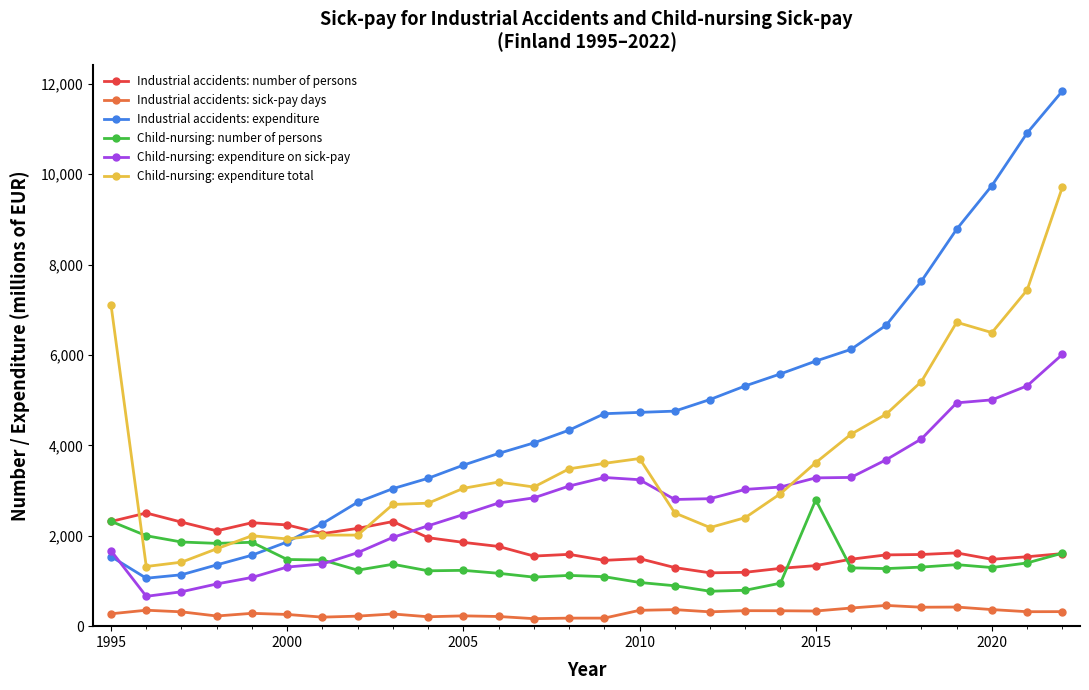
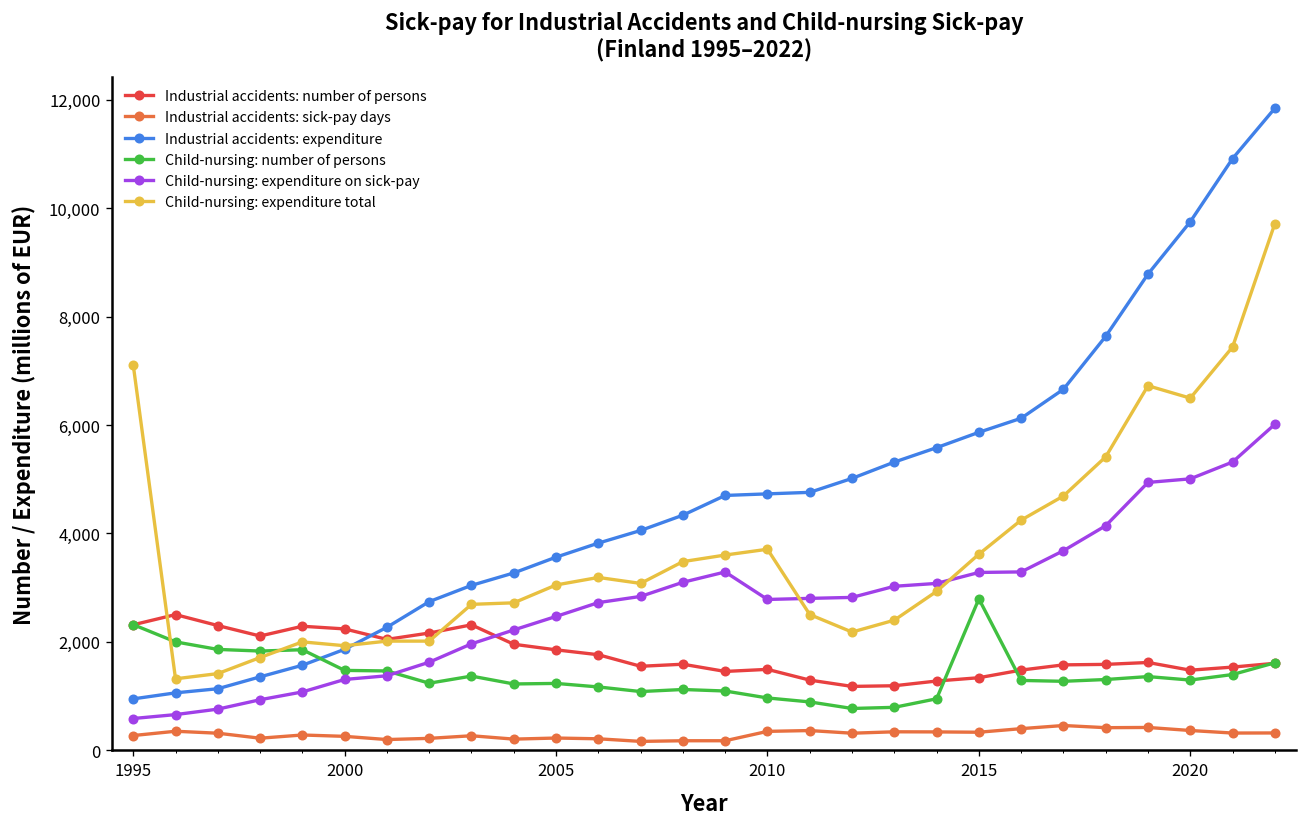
  {
    "Industrial accidents: expenditure": {
-     "1995": "1,500",
+     "1995": "1,000",
      "2000": "1,900",
      "2005": "3,600",
      "2010": "4,700",
      "2015": "5,900",
      "2020": "9,700"
    },
    "Child-nursing: number of persons": {
      "2000": "1,500",
      "2005": "1,200",
      "2010": "1,000",
      "2015": "2,800",
      "2020": "1,300"
    },
    "Child-nursing: expenditure on sick-pay": {
-     "1995": "1,700",
+     "1995": "600",
      "2000": "1,300",
      "2005": "2,500",
-     "2010": "3,200",
+     "2010": "2,800",
      "2015": "3,300",
      "2020": "5,000"
    },
    "Child-nursing: expenditure total": {
      "1995": "7,100",
      "2000": "1,900",
      "2005": "3,100",
      "2010": "3,700",
      "2015": "3,600",
      "2020": "6,500"
    }
  }
